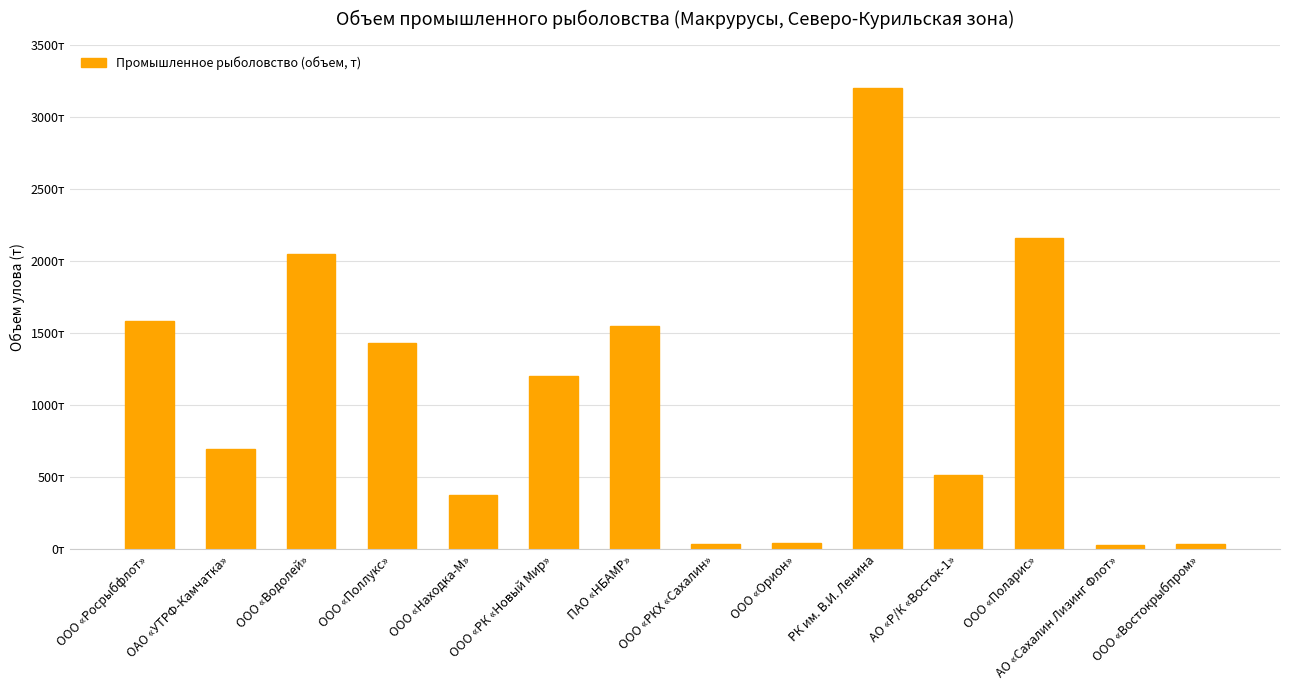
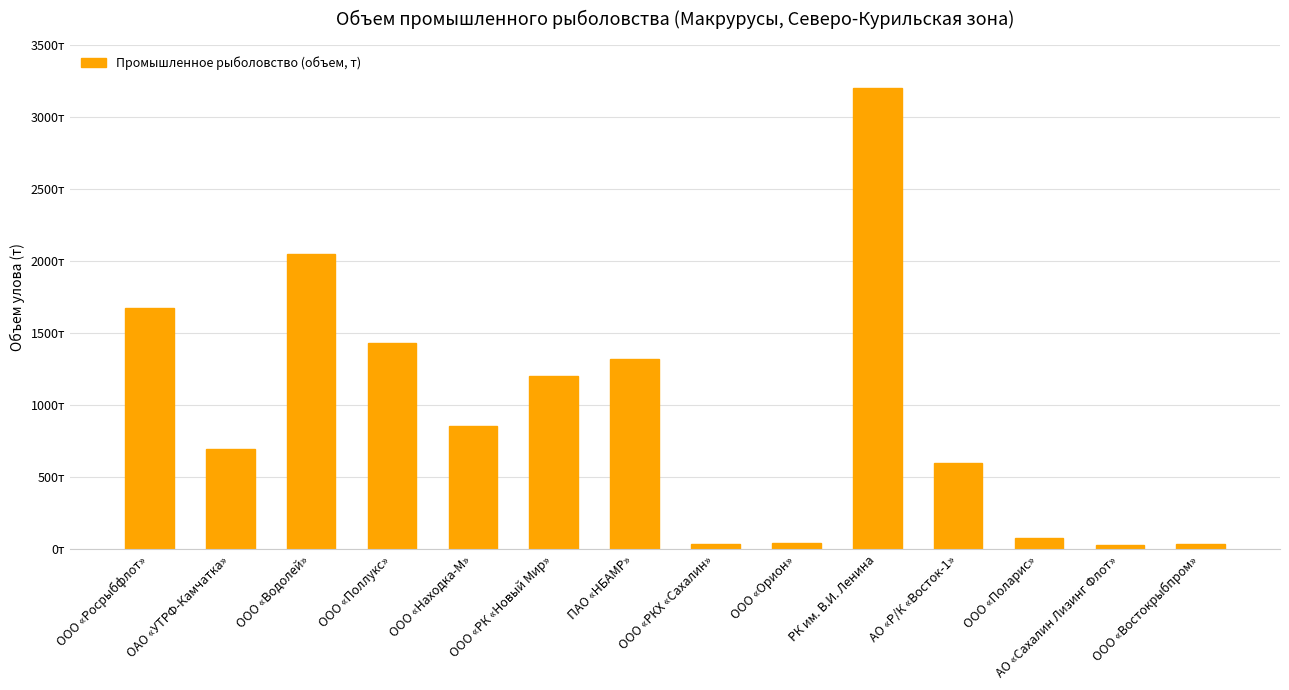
  {
-   "ООО «Росрыбфлот»": "1590т",
+   "ООО «Росрыбфлот»": "1670т",
    "ОАО «УТРФ-Камчатка»": "690т",
    "ООО «Водолей»": "2050т",
    "ООО «Поллукс»": "1430т",
-   "ООО «Находка-М»": "380т",
+   "ООО «Находка-М»": "850т",
    "ООО «РК «Новый Мир»": "1200т",
-   "ПАО «НБАМР»": "1550т",
+   "ПАО «НБАМР»": "1320т",
    "ООО «РКХ «Сахалин»": "40т",
    "ООО «Орион»": "50т",
    "РК им. В.И. Ленина": "3200т",
-   "АО «Р/К «Восток-1»": "520т",
-   "ООО «Поларис»": "2160т",
+   "АО «Р/К «Восток-1»": "600т",
+   "ООО «Поларис»": "80т",
    "АО «Сахалин Лизинг Флот»": "30т",
    "ООО «Востокрыбпром»": "40т"
  }
